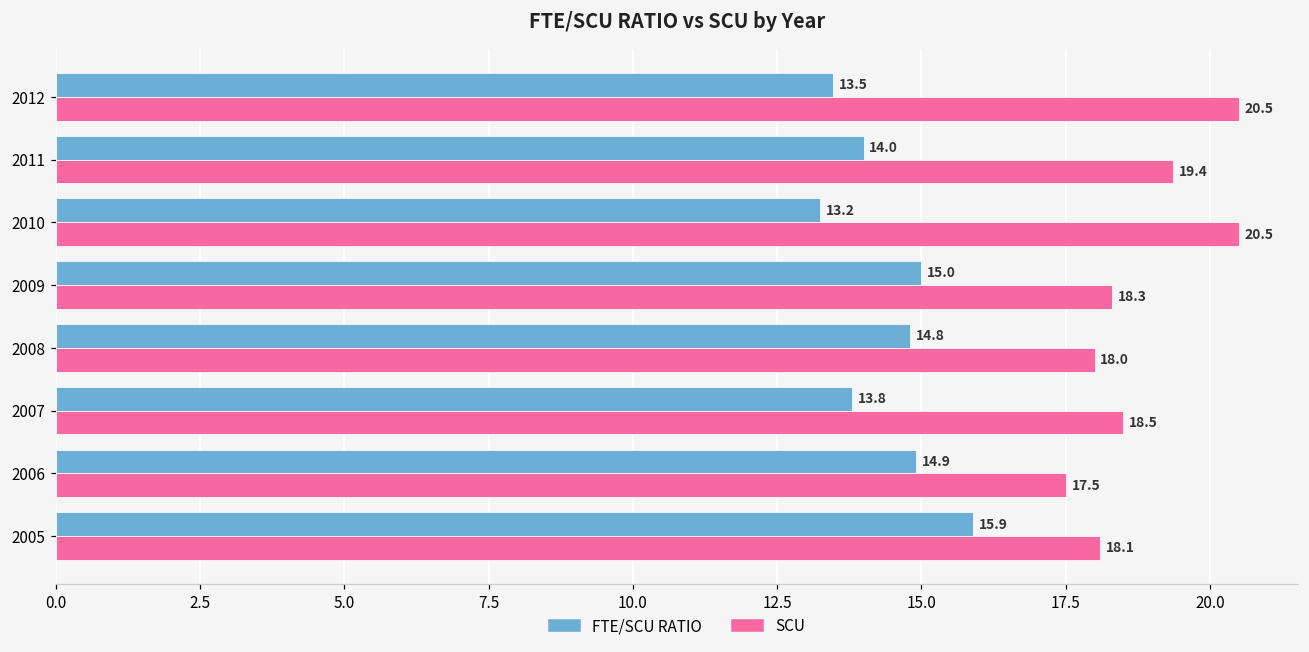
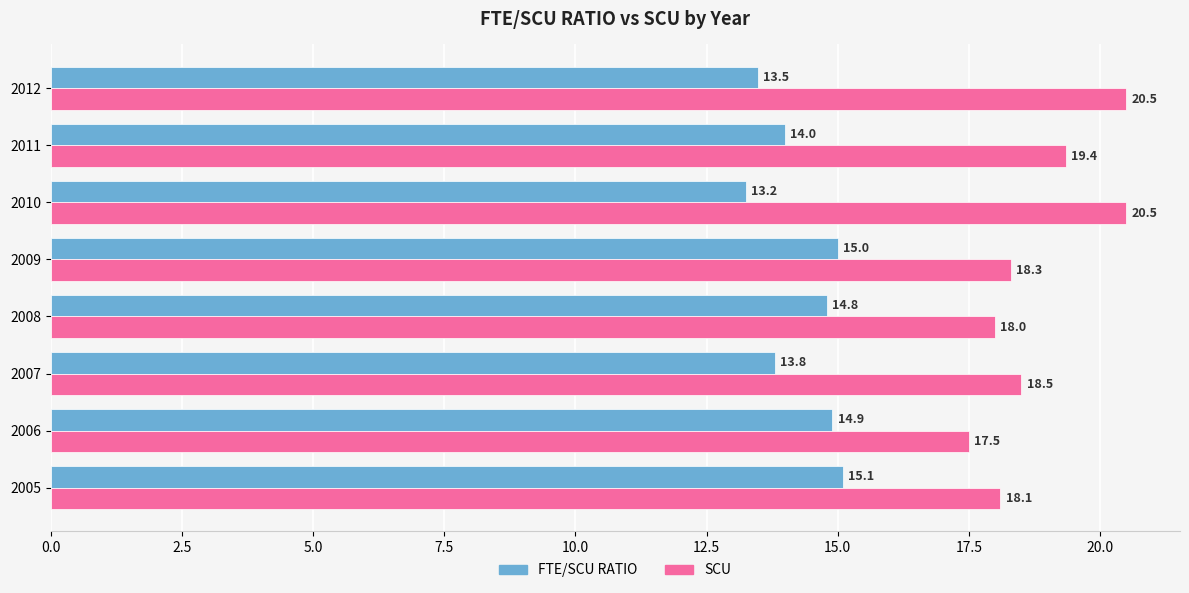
  {
    "FTE/SCU RATIO": {
      "2012": 13.5,
      "2011": 14.0,
      "2010": 13.2,
      "2009": 15.0,
      "2008": 14.8,
      "2007": 13.8,
      "2006": 14.9,
-     "2005": 15.9
+     "2005": 15.1
    },
    "SCU": {
      "2012": 20.5,
      "2011": 19.4,
      "2010": 20.5,
      "2009": 18.3,
      "2008": 18.0,
      "2007": 18.5,
      "2006": 17.5,
      "2005": 18.1
    }
  }
